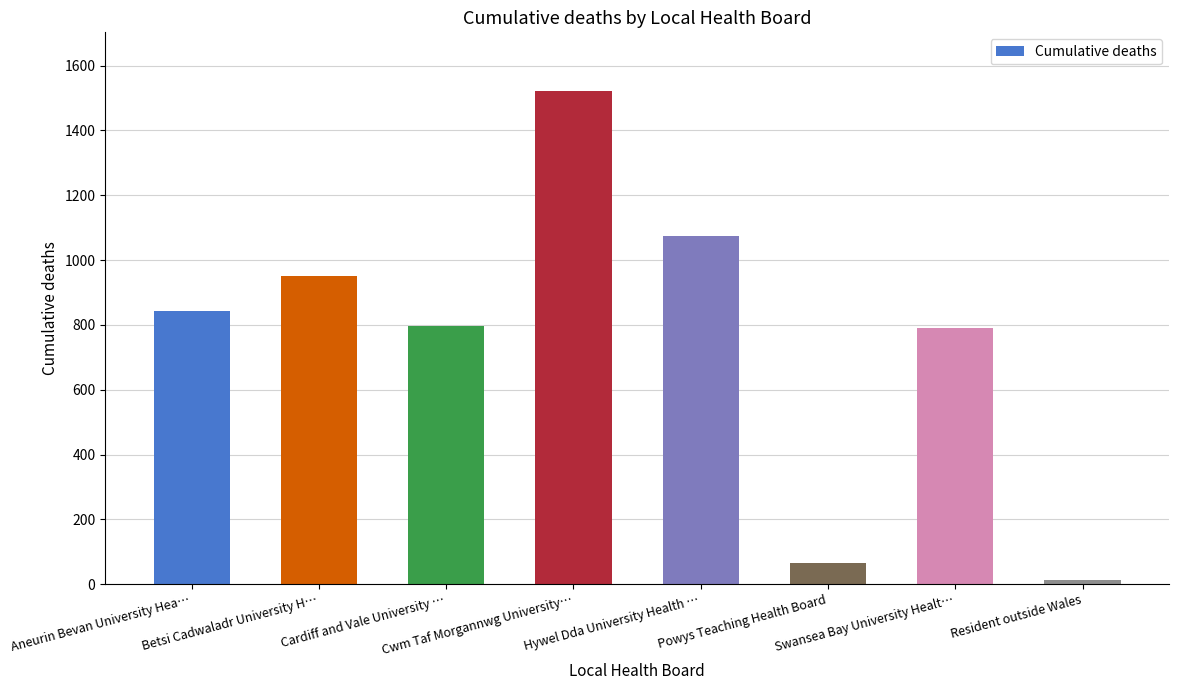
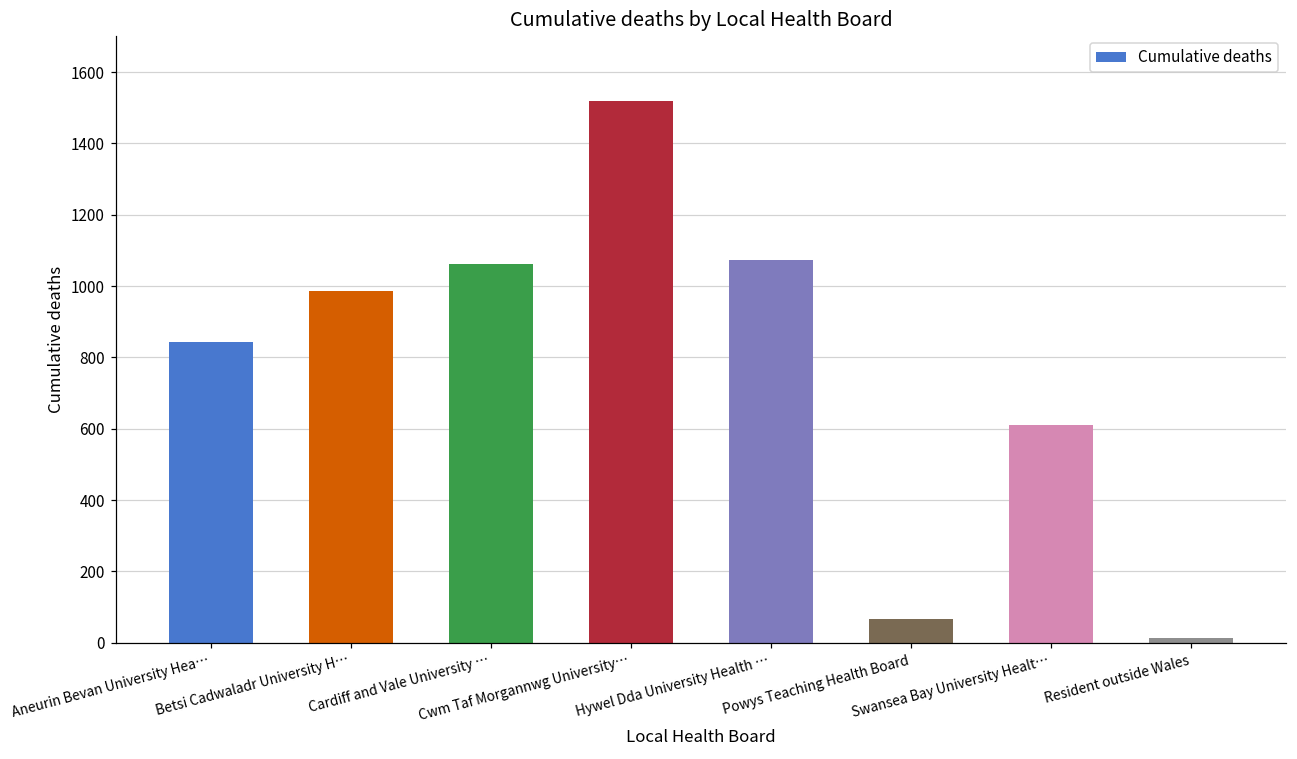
  {
    "Aneurin Bevan University Hea…": 840,
-   "Betsi Cadwaladr University H…": 950,
-   "Cardiff and Vale University …": 800,
+   "Betsi Cadwaladr University H…": 990,
+   "Cardiff and Vale University …": 1060,
    "Cwm Taf Morgannwg University…": 1520,
    "Hywel Dda University Health …": 1070,
    "Powys Teaching Health Board": 70,
-   "Swansea Bay University Healt…": 790,
+   "Swansea Bay University Healt…": 610,
    "Resident outside Wales": 10
  }
